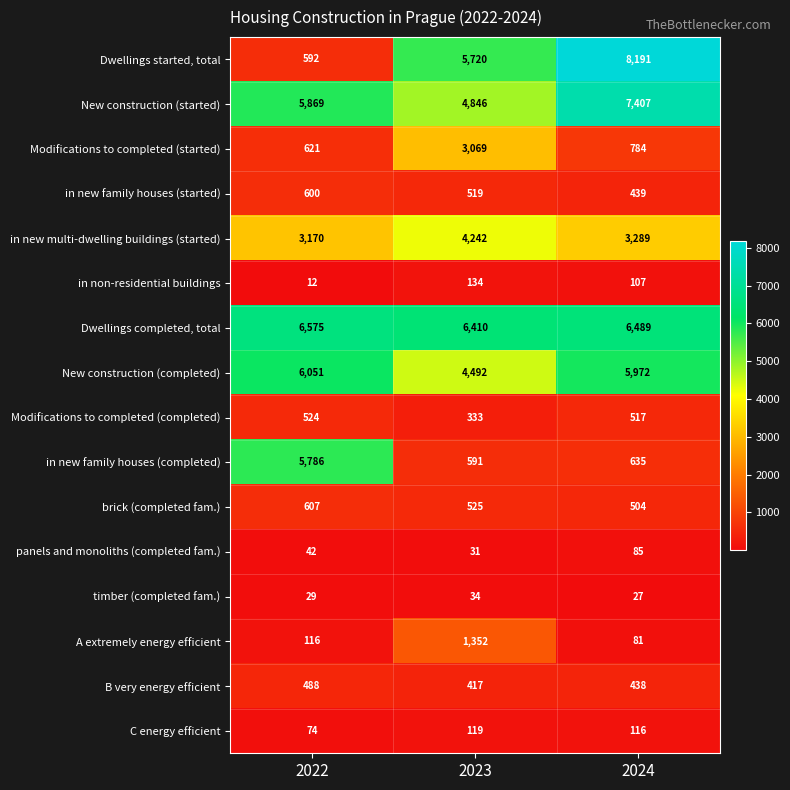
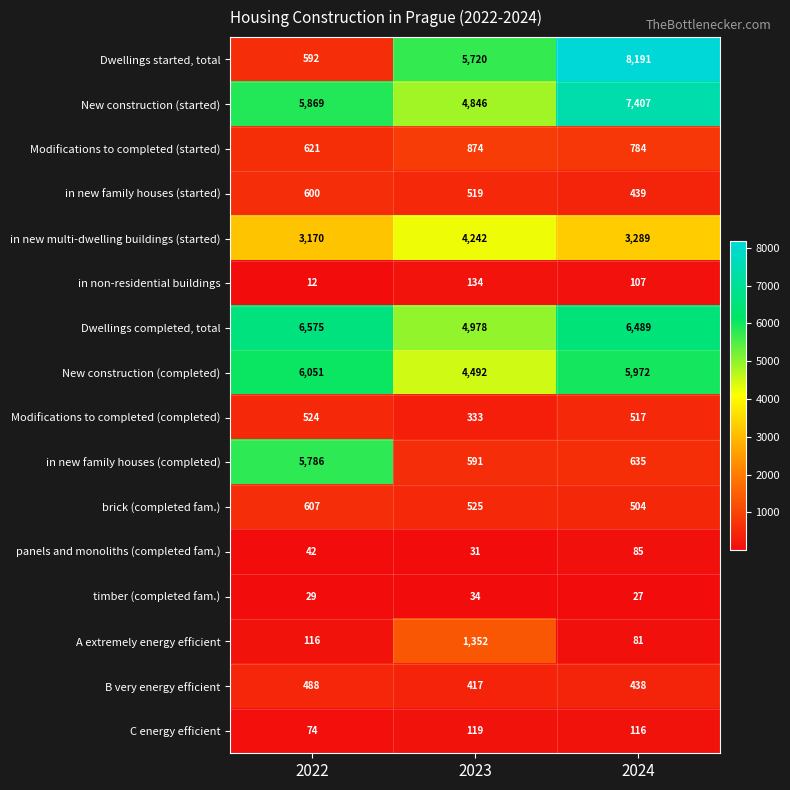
  {
    "Dwellings started, total": {
      "2022": "592",
      "2023": "5,720",
      "2024": "8,191"
    },
    "New construction (started)": {
      "2022": "5,869",
      "2023": "4,846",
      "2024": "7,407"
    },
    "Modifications to completed (started)": {
      "2022": "621",
-     "2023": "3,069",
+     "2023": "874",
      "2024": "784"
    },
    "in new family houses (started)": {
      "2022": "600",
      "2023": "519",
      "2024": "439"
    },
    "in new multi-dwelling buildings (started)": {
      "2022": "3,170",
      "2023": "4,242",
      "2024": "3,289"
    },
    "in non-residential buildings": {
      "2022": "12",
      "2023": "134",
      "2024": "107"
    },
    "Dwellings completed, total": {
      "2022": "6,575",
-     "2023": "6,410",
+     "2023": "4,978",
      "2024": "6,489"
    },
    "New construction (completed)": {
      "2022": "6,051",
      "2023": "4,492",
      "2024": "5,972"
    },
    "Modifications to completed (completed)": {
      "2022": "524",
      "2023": "333",
      "2024": "517"
    },
    "in new family houses (completed)": {
      "2022": "5,786",
      "2023": "591",
      "2024": "635"
    },
    "brick (completed fam.)": {
      "2022": "607",
      "2023": "525",
      "2024": "504"
    },
    "panels and monoliths (completed fam.)": {
      "2022": "42",
      "2023": "31",
      "2024": "85"
    },
    "timber (completed fam.)": {
      "2022": "29",
      "2023": "34",
      "2024": "27"
    },
    "A extremely energy efficient": {
      "2022": "116",
      "2023": "1,352",
      "2024": "81"
    },
    "B very energy efficient": {
      "2022": "488",
      "2023": "417",
      "2024": "438"
    },
    "C energy efficient": {
      "2022": "74",
      "2023": "119",
      "2024": "116"
    }
  }
